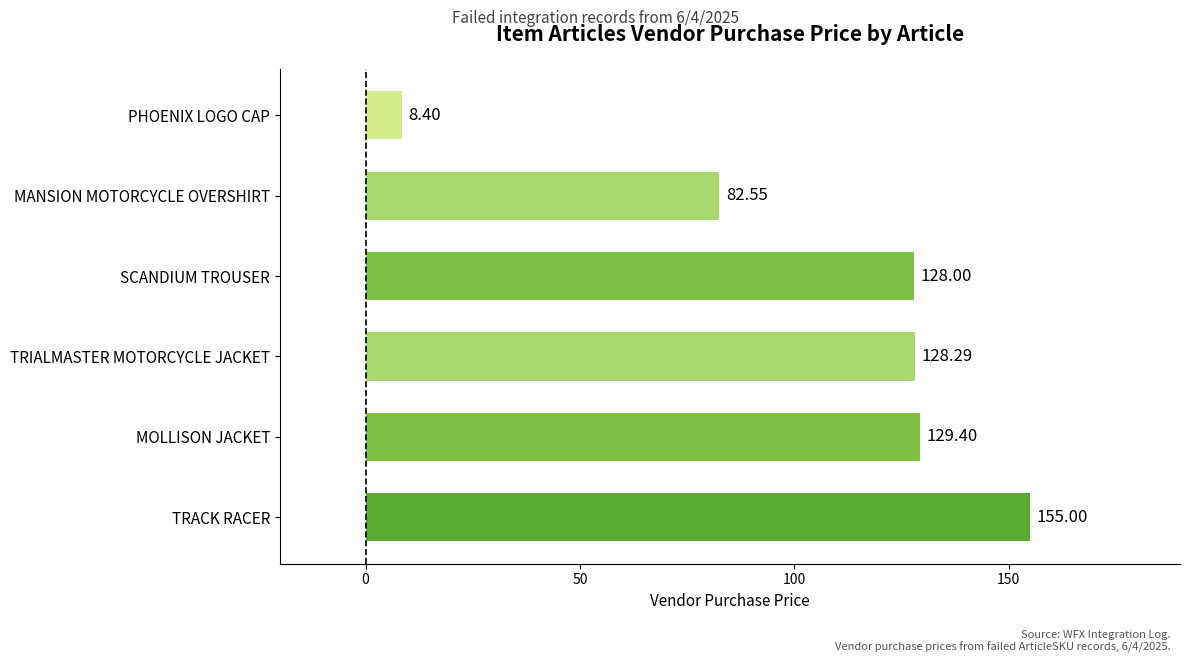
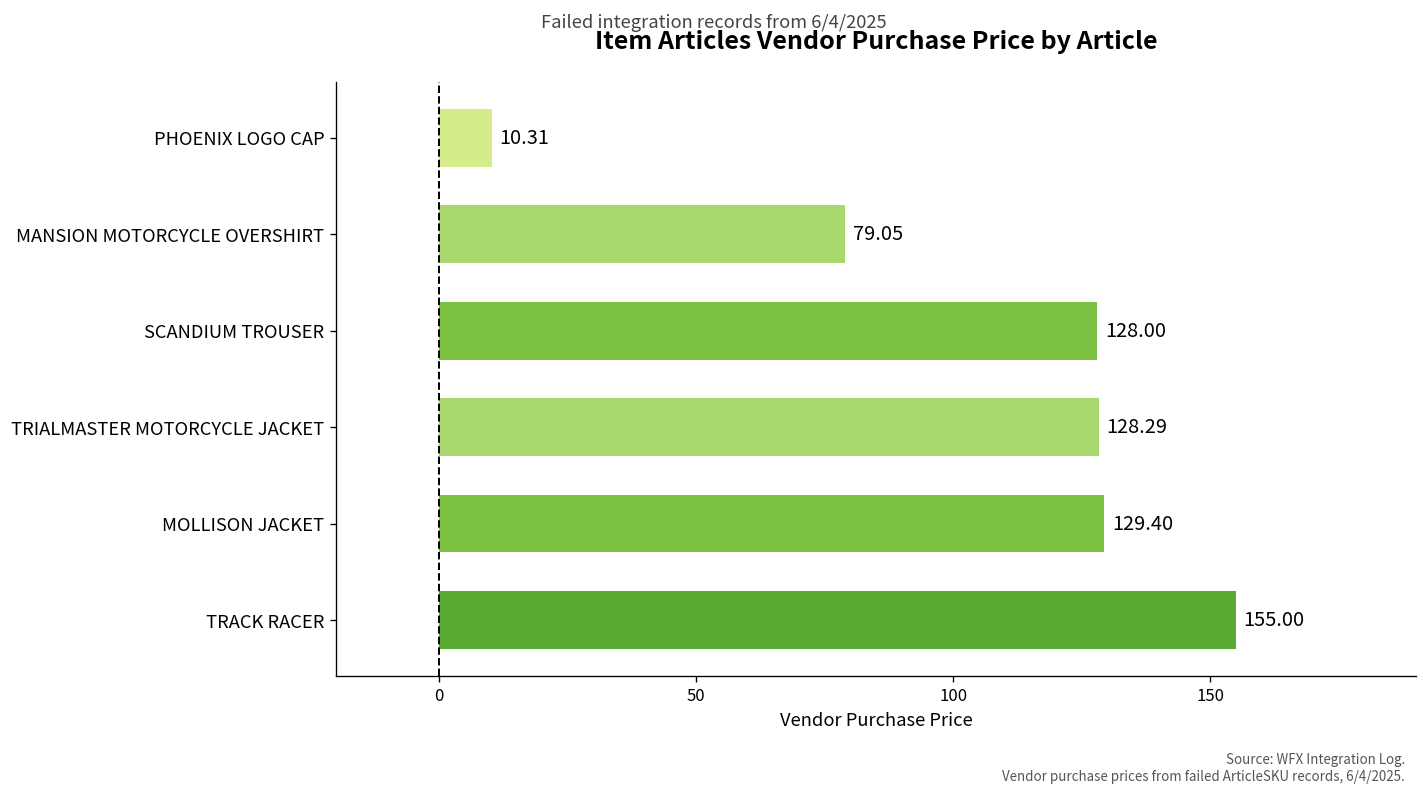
  {
-   "PHOENIX LOGO CAP": 8.40,
-   "MANSION MOTORCYCLE OVERSHIRT": 82.55,
+   "PHOENIX LOGO CAP": 10.31,
+   "MANSION MOTORCYCLE OVERSHIRT": 79.05,
    "SCANDIUM TROUSER": 128.00,
    "TRIALMASTER MOTORCYCLE JACKET": 128.29,
    "MOLLISON JACKET": 129.40,
    "TRACK RACER": 155.00
  }
